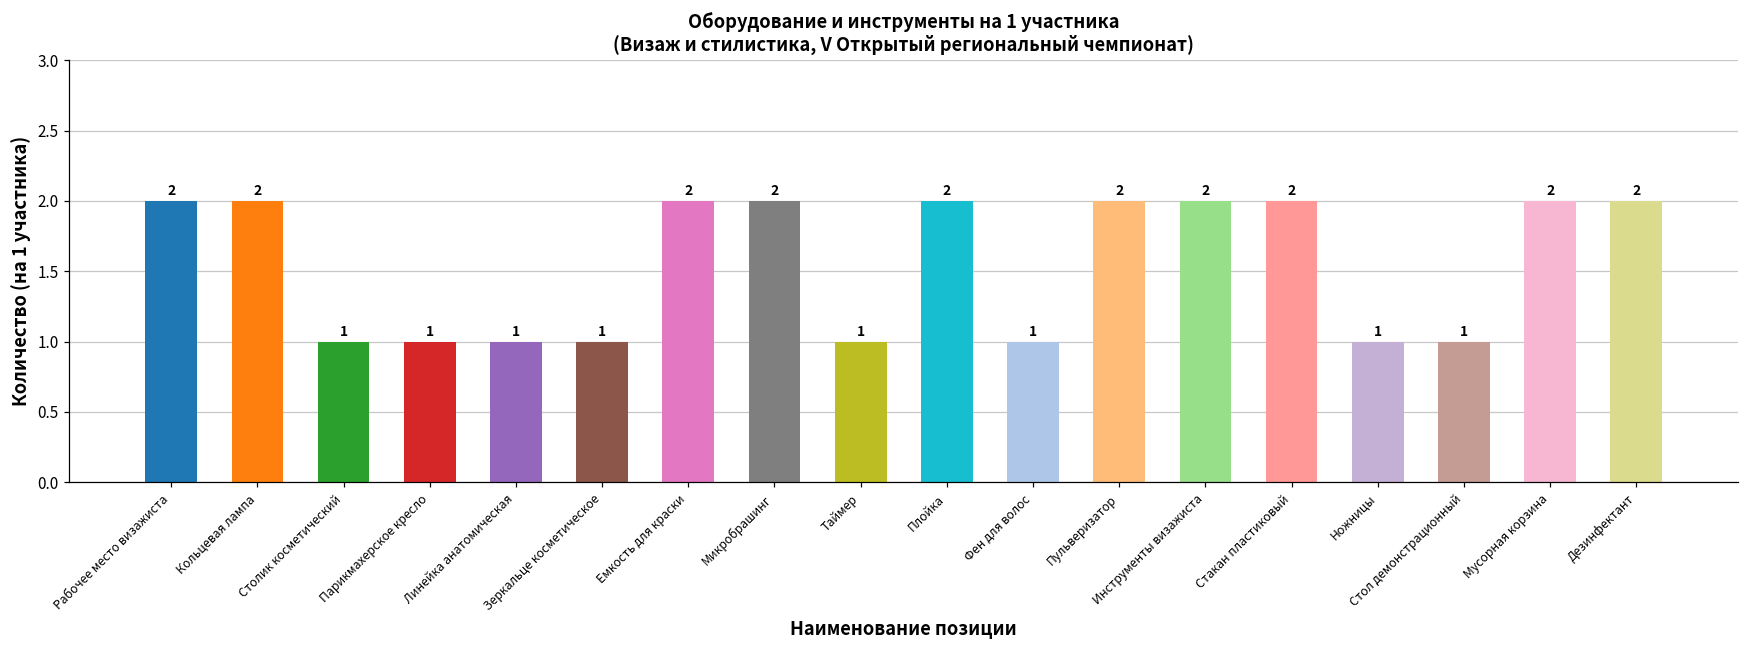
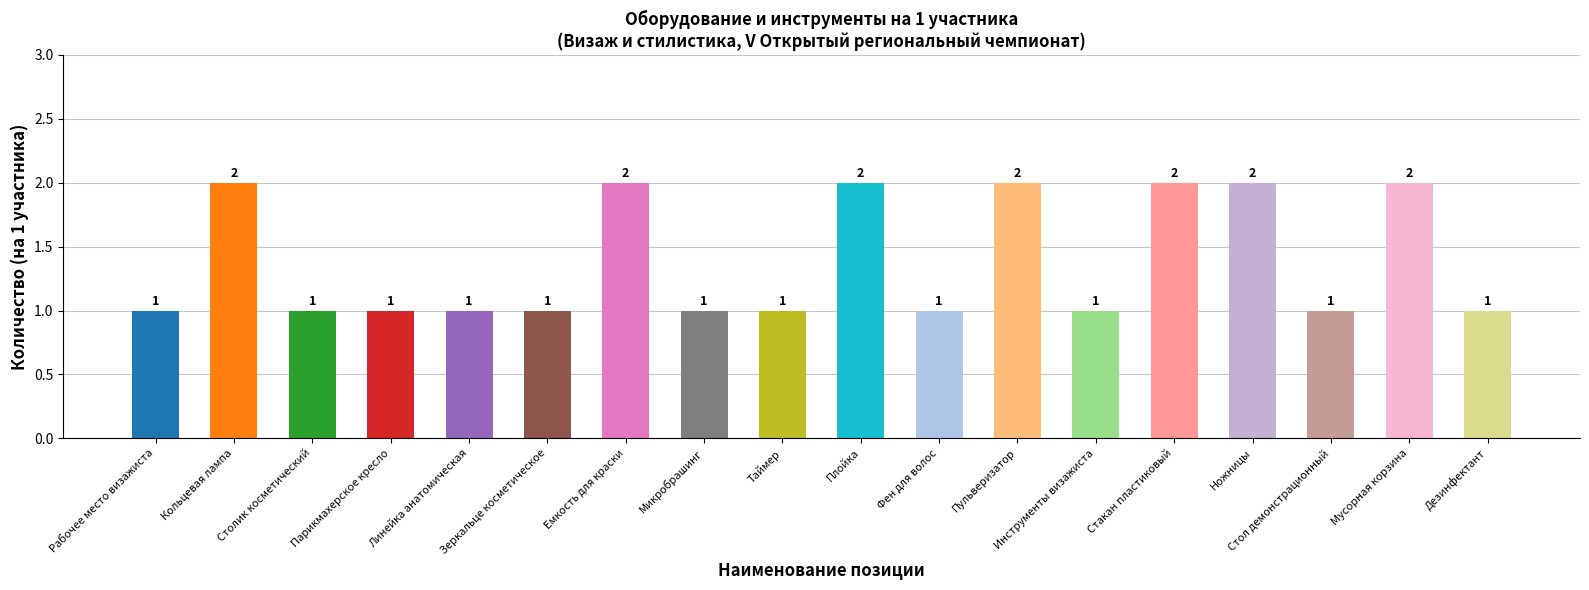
  {
-   "Рабочее место визажиста": 2,
+   "Рабочее место визажиста": 1,
    "Кольцевая лампа": 2,
    "Столик косметический": 1,
    "Парикмахерское кресло": 1,
    "Линейка анатомическая": 1,
    "Зеркальце косметическое": 1,
    "Емкость для краски": 2,
-   "Микробрашинг": 2,
+   "Микробрашинг": 1,
    "Таймер": 1,
    "Плойка": 2,
    "Фен для волос": 1,
    "Пульверизатор": 2,
-   "Инструменты визажиста": 2,
+   "Инструменты визажиста": 1,
    "Стакан пластиковый": 2,
-   "Ножницы": 1,
+   "Ножницы": 2,
    "Стол демонстрационный": 1,
    "Мусорная корзина": 2,
-   "Дезинфектант": 2
+   "Дезинфектант": 1
  }
